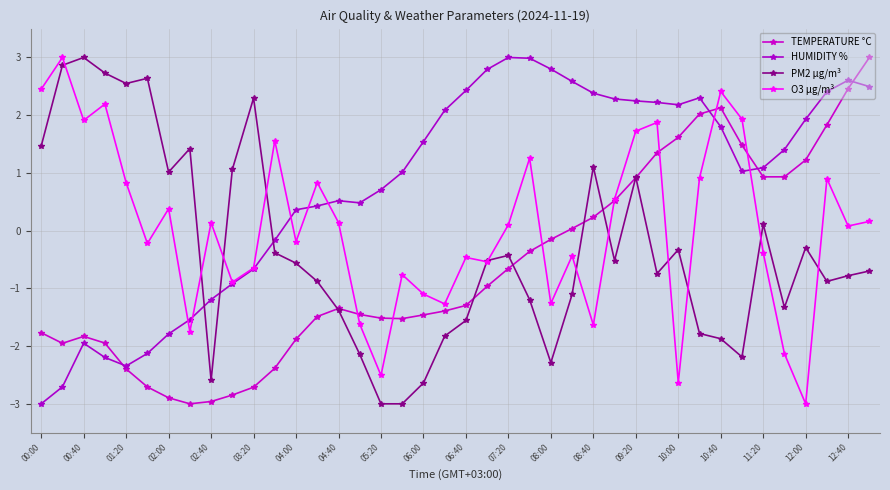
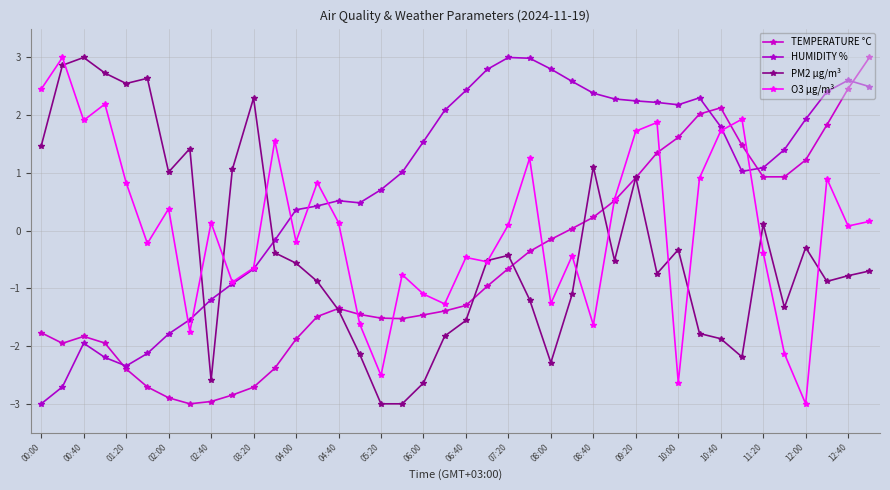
  {
    "PM2 µg/m³": {
      "00:00": 1.5,
      "00:40": 3.0,
      "01:20": 2.5,
      "02:00": 1.0,
      "02:40": -2.6,
      "03:20": 2.3,
      "04:00": -0.6,
      "05:20": -3.0,
      "06:00": -2.6,
      "06:40": -1.6,
      "07:20": -0.4,
      "08:00": -2.3,
      "08:40": 1.1,
      "10:00": -0.3,
      "10:40": -1.9,
      "11:20": 0.1,
      "12:00": -0.3,
      "12:40": -0.8
    },
    "O3 µg/m³": {
      "00:00": 2.5,
      "00:40": 1.9,
      "01:20": 0.8,
      "02:00": 0.4,
      "02:40": 0.1,
      "04:00": -0.2,
      "04:40": 0.1,
      "05:20": -2.5,
      "06:00": -1.1,
      "06:40": -0.5,
      "07:20": 0.1,
      "08:00": -1.3,
      "08:40": -1.6,
      "09:20": 1.7,
      "10:00": -2.6,
-     "10:40": 2.4,
+     "10:40": 1.7,
      "11:20": -0.4,
      "12:00": -3.0,
      "12:40": 0.1
    }
  }
